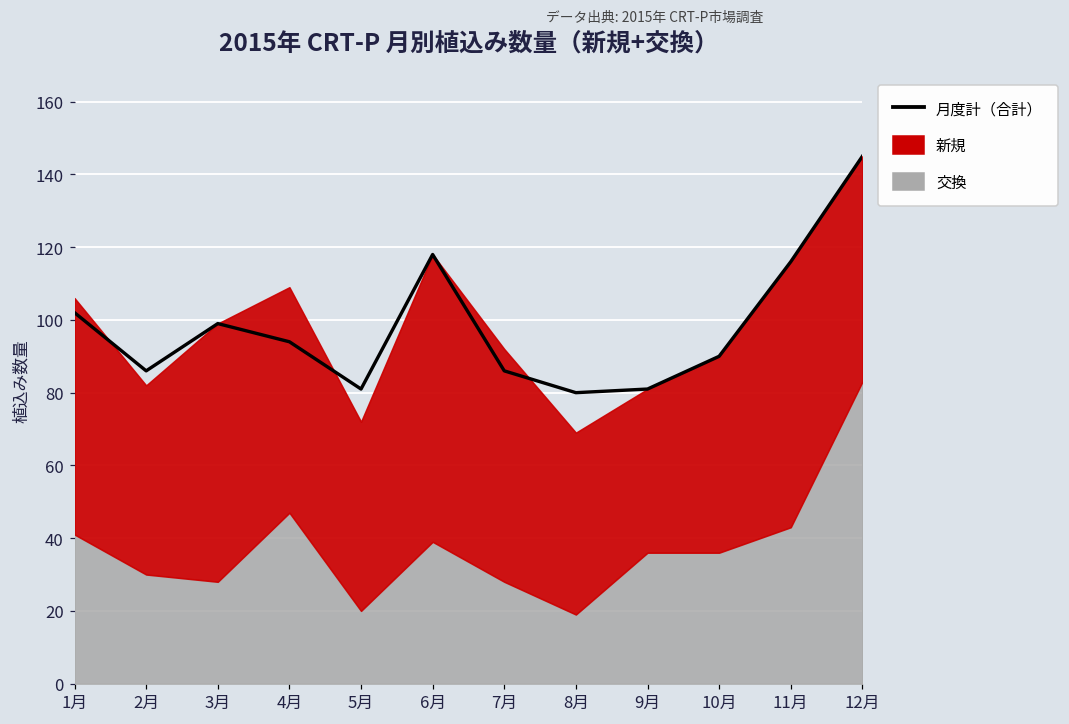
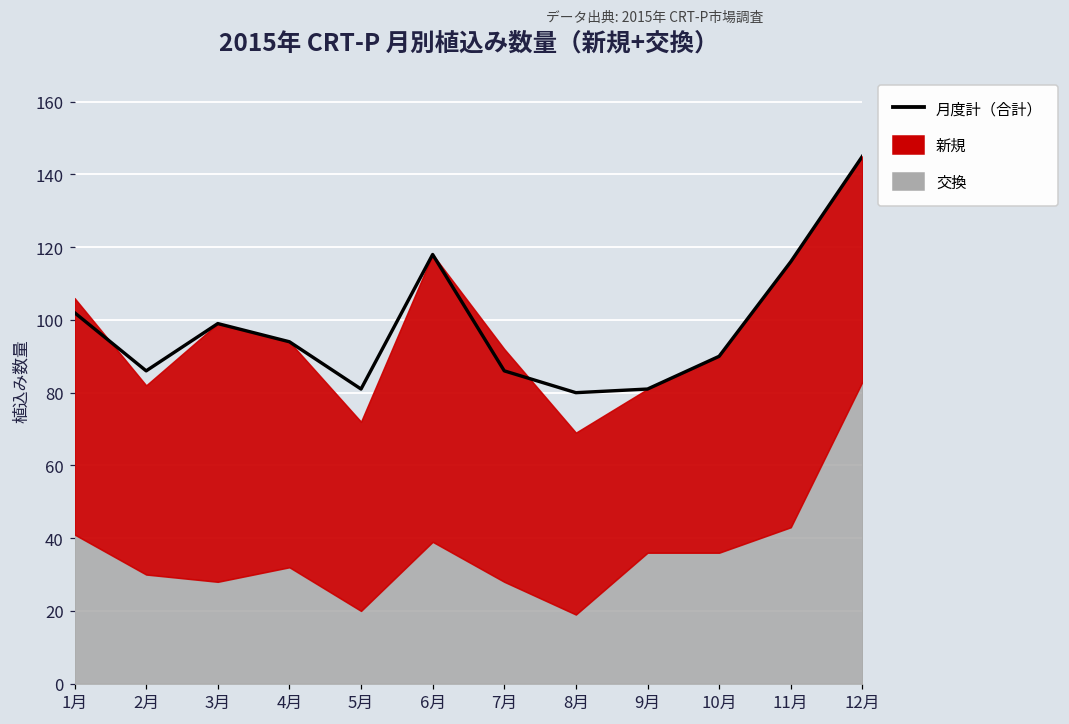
  {
    "月度計（合計）": {
      "1月": 102,
      "2月": 86,
      "5月": 81,
      "7月": 86,
      "8月": 80
    },
    "交換": {
      "1月": 41,
      "2月": 30,
      "3月": 28,
-     "4月": 47,
+     "4月": 32,
      "5月": 20,
      "6月": 39,
      "7月": 28,
      "8月": 19,
      "9月": 36,
      "10月": 36,
      "11月": 43,
      "12月": 83
    },
    "新規": {
      "1月": 65,
      "2月": 52,
      "5月": 52,
      "7月": 64,
      "8月": 50
    }
  }
